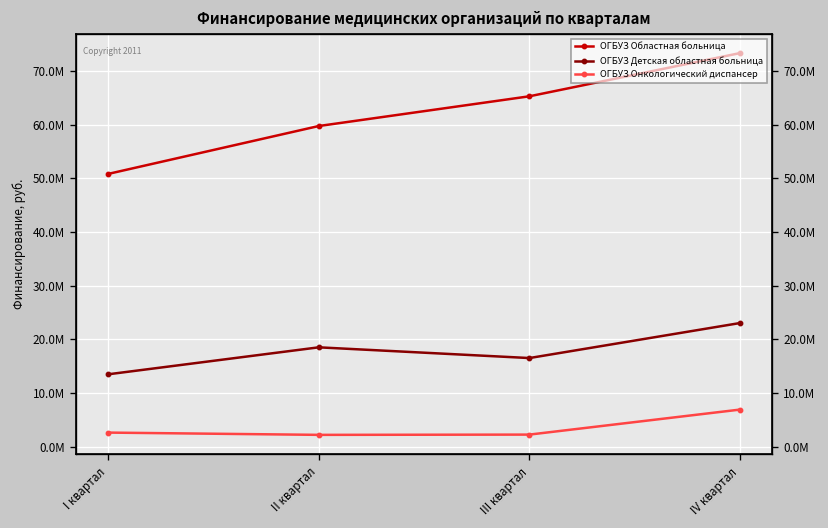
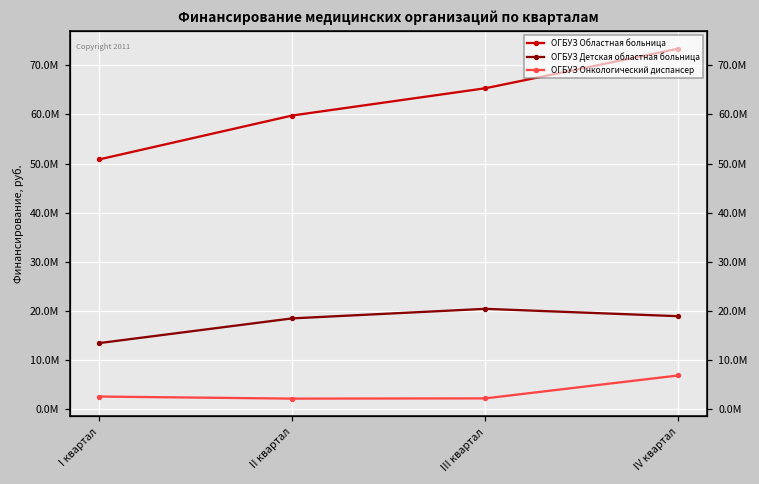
  {
    "ОГБУЗ Областная больница": {
      "I квартал": 51000000,
      "II квартал": 60000000,
      "III квартал": 65000000
    },
    "ОГБУЗ Детская областная больница": {
      "I квартал": 13000000,
      "II квартал": 19000000,
-     "III квартал": 17000000,
-     "IV квартал": 23000000
+     "III квартал": 20000000,
+     "IV квартал": 19000000
    },
    "ОГБУЗ Онкологический диспансер": {
      "I квартал": 3000000,
      "II квартал": 2000000,
      "III квартал": 2000000,
      "IV квартал": 7000000
    }
  }
